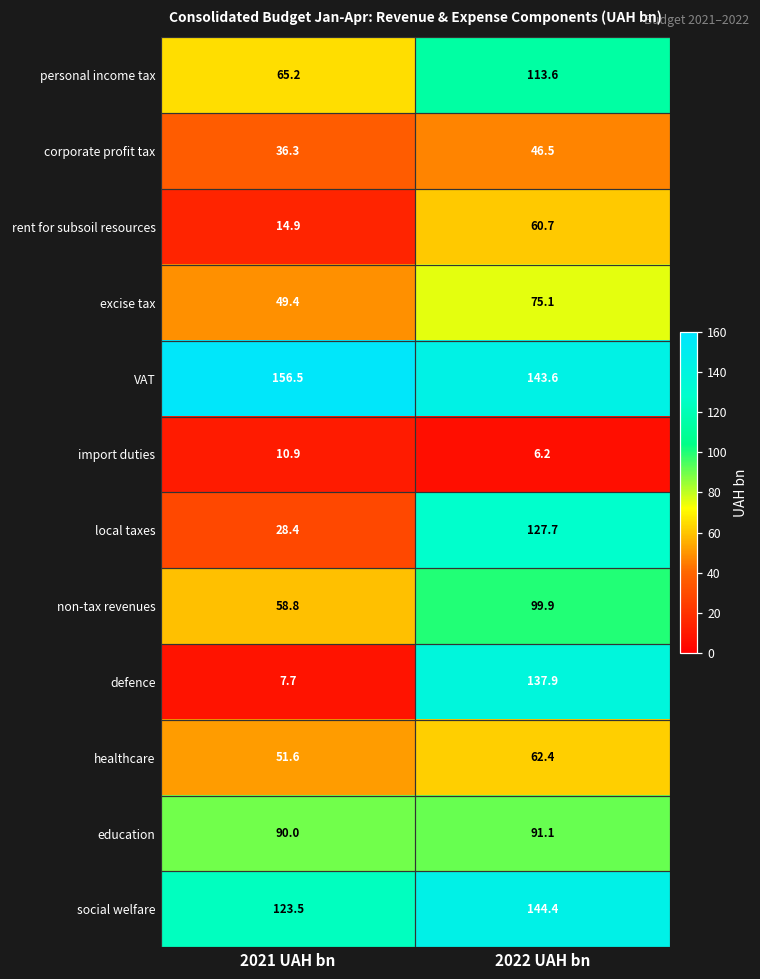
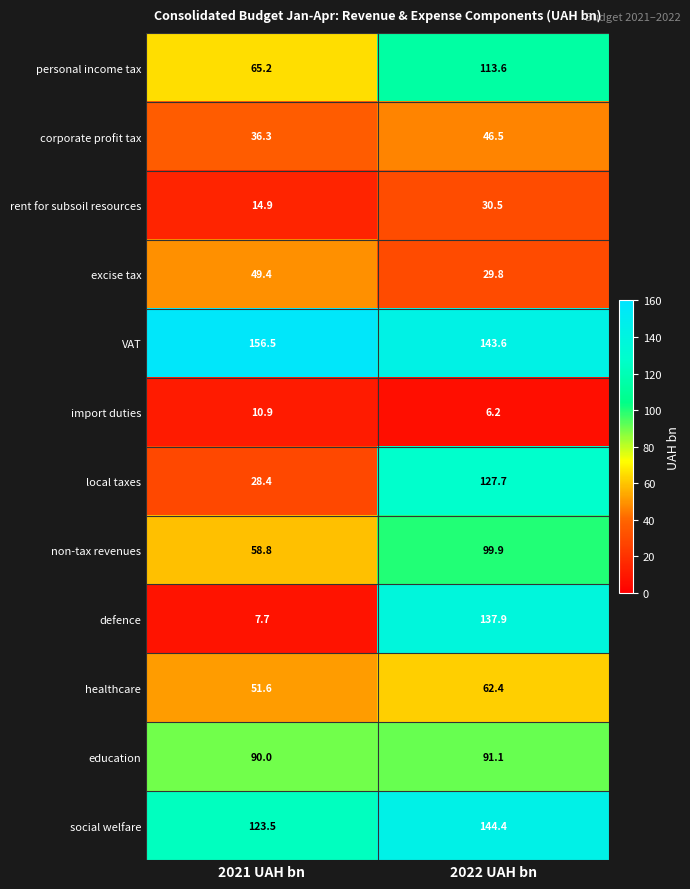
  {
    "personal income tax": {
      "2021 UAH bn": 65.2,
      "2022 UAH bn": 113.6
    },
    "corporate profit tax": {
      "2021 UAH bn": 36.3,
      "2022 UAH bn": 46.5
    },
    "rent for subsoil resources": {
      "2021 UAH bn": 14.9,
-     "2022 UAH bn": 60.7
+     "2022 UAH bn": 30.5
    },
    "excise tax": {
      "2021 UAH bn": 49.4,
-     "2022 UAH bn": 75.1
+     "2022 UAH bn": 29.8
    },
    "VAT": {
      "2021 UAH bn": 156.5,
      "2022 UAH bn": 143.6
    },
    "import duties": {
      "2021 UAH bn": 10.9,
      "2022 UAH bn": 6.2
    },
    "local taxes": {
      "2021 UAH bn": 28.4,
      "2022 UAH bn": 127.7
    },
    "non-tax revenues": {
      "2021 UAH bn": 58.8,
      "2022 UAH bn": 99.9
    },
    "defence": {
      "2021 UAH bn": 7.7,
      "2022 UAH bn": 137.9
    },
    "healthcare": {
      "2021 UAH bn": 51.6,
      "2022 UAH bn": 62.4
    },
    "education": {
      "2021 UAH bn": 90.0,
      "2022 UAH bn": 91.1
    },
    "social welfare": {
      "2021 UAH bn": 123.5,
      "2022 UAH bn": 144.4
    }
  }
